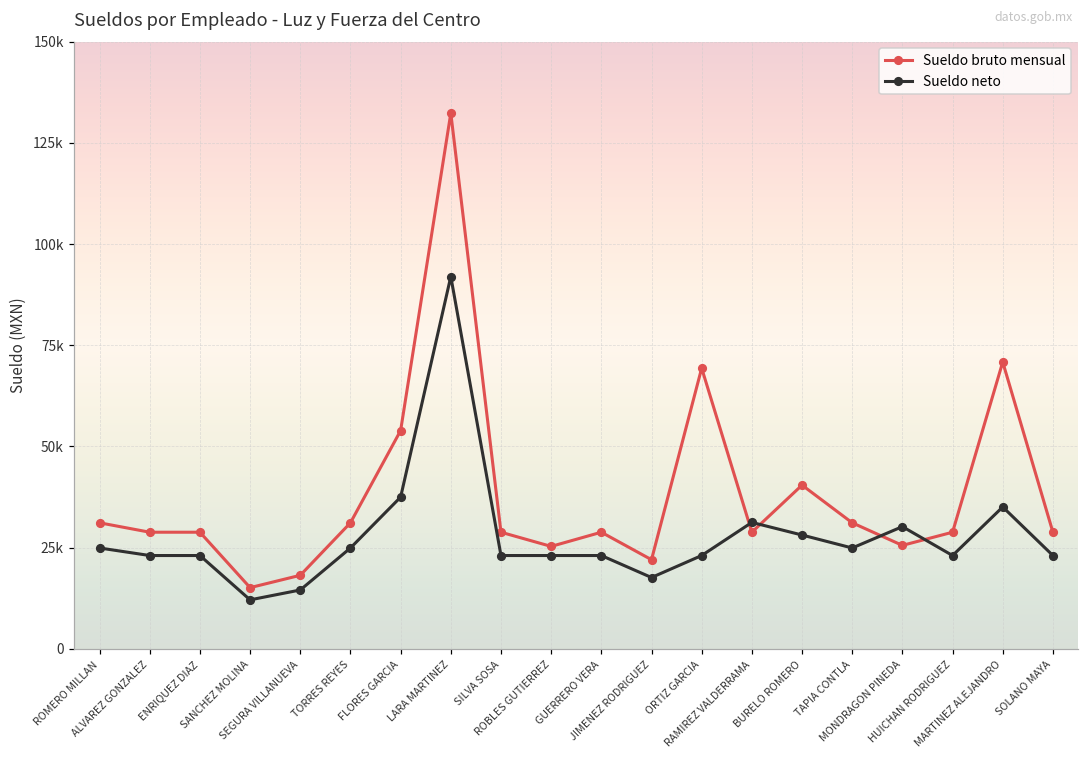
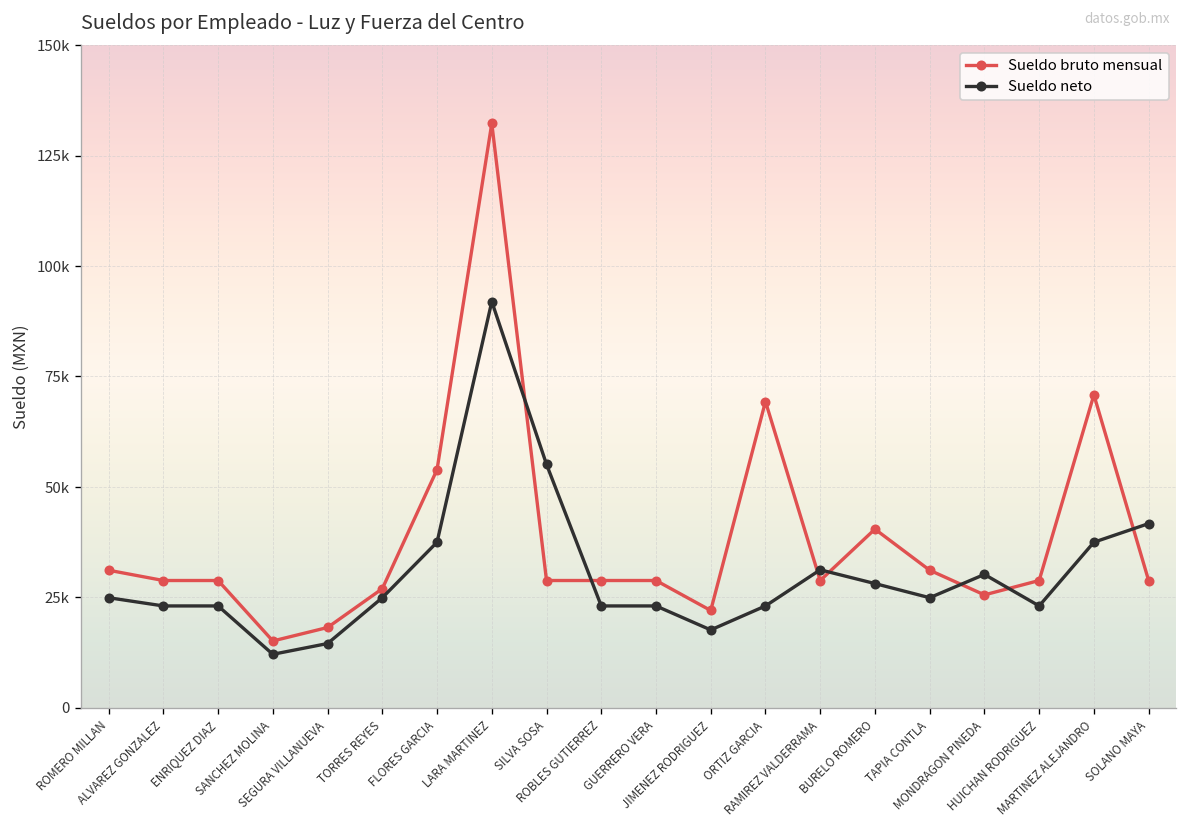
  {
    "Sueldo bruto mensual": {
      "ROMERO MILLAN": 31000,
      "ALVAREZ GONZALEZ": 29000,
      "ENRIQUEZ DIAZ": 29000,
      "SANCHEZ MOLINA": 15000,
      "SEGURA VILLANUEVA": 18000,
-     "TORRES REYES": 31000,
+     "TORRES REYES": 27000,
      "FLORES GARCIA": 54000,
      "LARA MARTINEZ": 132000,
      "SILVA SOSA": 29000,
-     "ROBLES GUTIERREZ": 25000,
+     "ROBLES GUTIERREZ": 29000,
      "GUERRERO VERA": 29000,
      "JIMENEZ RODRIGUEZ": 22000,
      "ORTIZ GARCIA": 69000,
      "RAMIREZ VALDERRAMA": 29000,
      "BURELO ROMERO": 40000,
      "TAPIA CONTLA": 31000,
      "MONDRAGON PINEDA": 26000,
      "HUICHAN RODRIGUEZ": 29000,
      "MARTINEZ ALEJANDRO": 71000,
      "SOLANO MAYA": 29000
    },
    "Sueldo neto": {
      "ROMERO MILLAN": 25000,
      "ALVAREZ GONZALEZ": 23000,
      "ENRIQUEZ DIAZ": 23000,
      "SANCHEZ MOLINA": 12000,
      "SEGURA VILLANUEVA": 15000,
      "TORRES REYES": 25000,
      "FLORES GARCIA": 37000,
      "LARA MARTINEZ": 92000,
-     "SILVA SOSA": 23000,
+     "SILVA SOSA": 55000,
      "ROBLES GUTIERREZ": 23000,
      "GUERRERO VERA": 23000,
      "JIMENEZ RODRIGUEZ": 18000,
      "ORTIZ GARCIA": 23000,
      "RAMIREZ VALDERRAMA": 31000,
      "BURELO ROMERO": 28000,
      "TAPIA CONTLA": 25000,
      "MONDRAGON PINEDA": 30000,
      "HUICHAN RODRIGUEZ": 23000,
-     "MARTINEZ ALEJANDRO": 35000,
-     "SOLANO MAYA": 23000
+     "MARTINEZ ALEJANDRO": 37000,
+     "SOLANO MAYA": 42000
    }
  }
